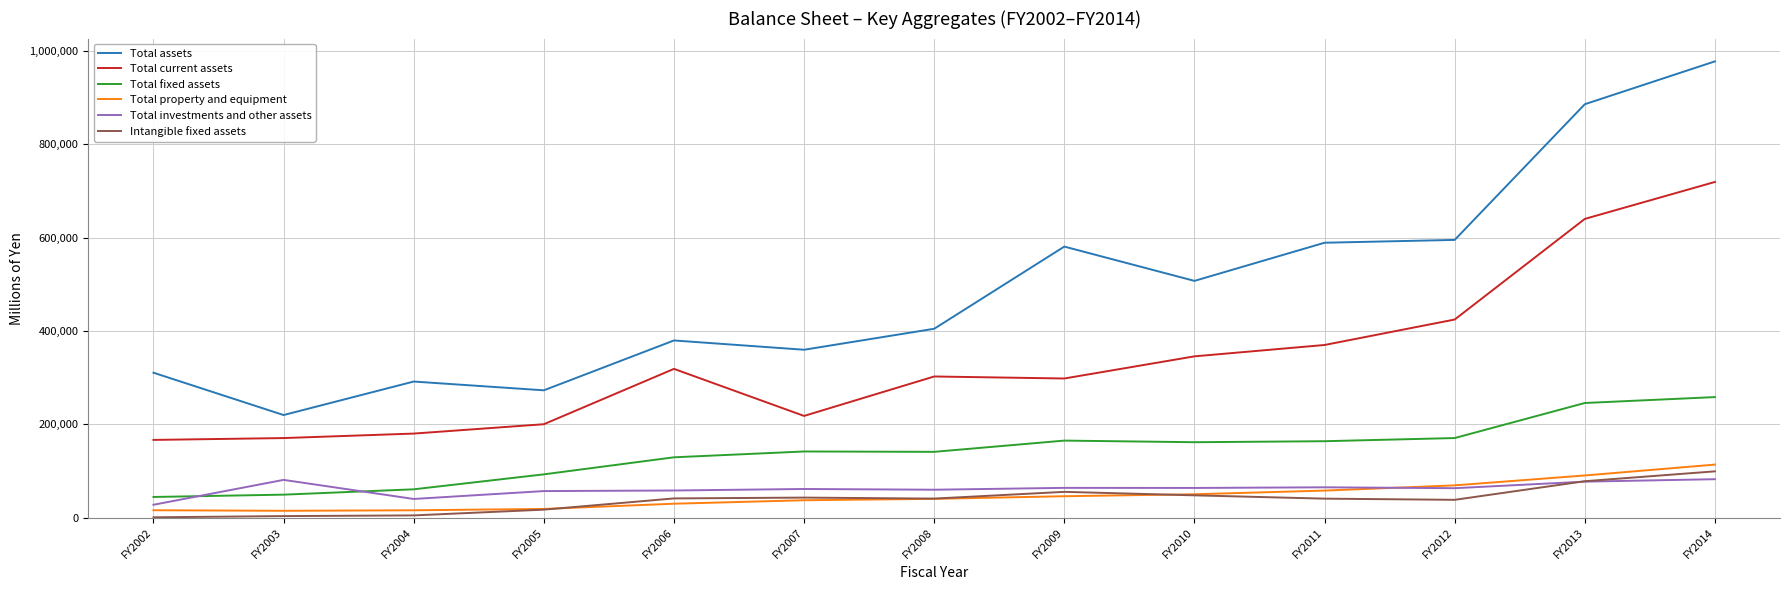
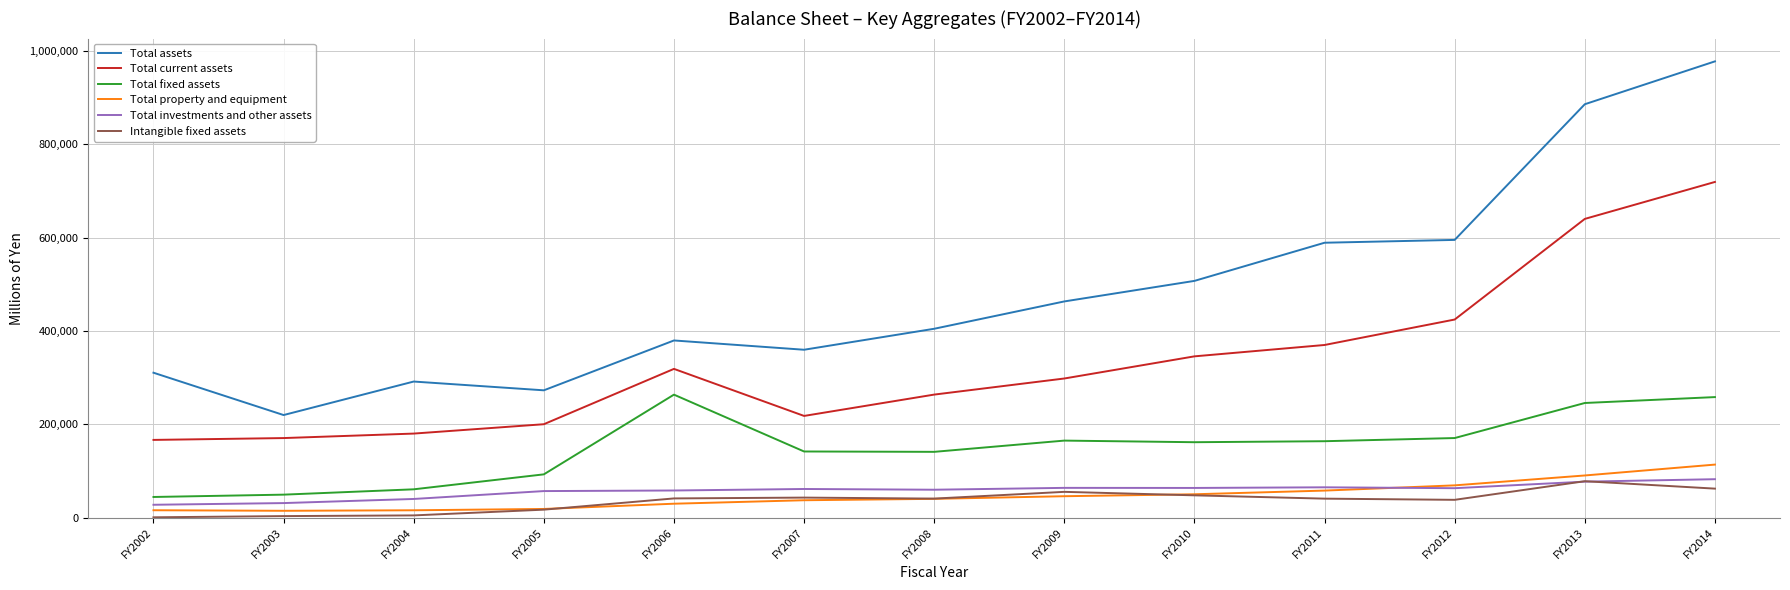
  {
    "Total assets": {
      "FY2002": "310,000",
      "FY2003": "220,000",
      "FY2004": "290,000",
      "FY2005": "270,000",
      "FY2006": "380,000",
      "FY2007": "360,000",
      "FY2008": "400,000",
-     "FY2009": "580,000",
+     "FY2009": "460,000",
      "FY2010": "510,000",
      "FY2011": "590,000",
      "FY2012": "600,000",
      "FY2013": "890,000",
      "FY2014": "980,000"
    },
    "Total current assets": {
      "FY2002": "170,000",
      "FY2003": "170,000",
      "FY2004": "180,000",
      "FY2005": "200,000",
      "FY2006": "320,000",
      "FY2007": "220,000",
-     "FY2008": "300,000",
+     "FY2008": "260,000",
      "FY2009": "300,000",
      "FY2010": "350,000",
      "FY2011": "370,000",
      "FY2012": "420,000",
      "FY2013": "640,000",
      "FY2014": "720,000"
    },
    "Total fixed assets": {
      "FY2002": "40,000",
      "FY2003": "50,000",
      "FY2004": "60,000",
      "FY2005": "90,000",
-     "FY2006": "130,000",
+     "FY2006": "260,000",
      "FY2007": "140,000",
      "FY2008": "140,000",
      "FY2009": "170,000",
      "FY2010": "160,000",
      "FY2011": "160,000",
      "FY2012": "170,000",
      "FY2013": "250,000",
      "FY2014": "260,000"
    },
    "Total property and equipment": {
      "FY2002": "20,000",
      "FY2003": "10,000",
      "FY2004": "20,000",
      "FY2006": "30,000",
      "FY2007": "40,000",
      "FY2009": "50,000",
      "FY2011": "60,000",
      "FY2012": "70,000",
      "FY2013": "90,000",
      "FY2014": "110,000"
    },
    "Total investments and other assets": {
      "FY2002": "30,000",
-     "FY2003": "80,000",
+     "FY2003": "30,000",
      "FY2004": "40,000",
      "FY2005": "60,000",
      "FY2006": "60,000",
      "FY2007": "60,000",
      "FY2008": "60,000",
      "FY2009": "60,000",
      "FY2010": "60,000",
      "FY2011": "70,000",
      "FY2012": "60,000",
      "FY2014": "80,000"
    },
    "Intangible fixed assets": {
      "FY2002": "0",
      "FY2003": "0",
      "FY2004": "0",
      "FY2006": "40,000",
      "FY2007": "40,000",
      "FY2009": "60,000",
      "FY2011": "40,000",
      "FY2012": "40,000",
-     "FY2014": "100,000"
+     "FY2014": "60,000"
    }
  }
